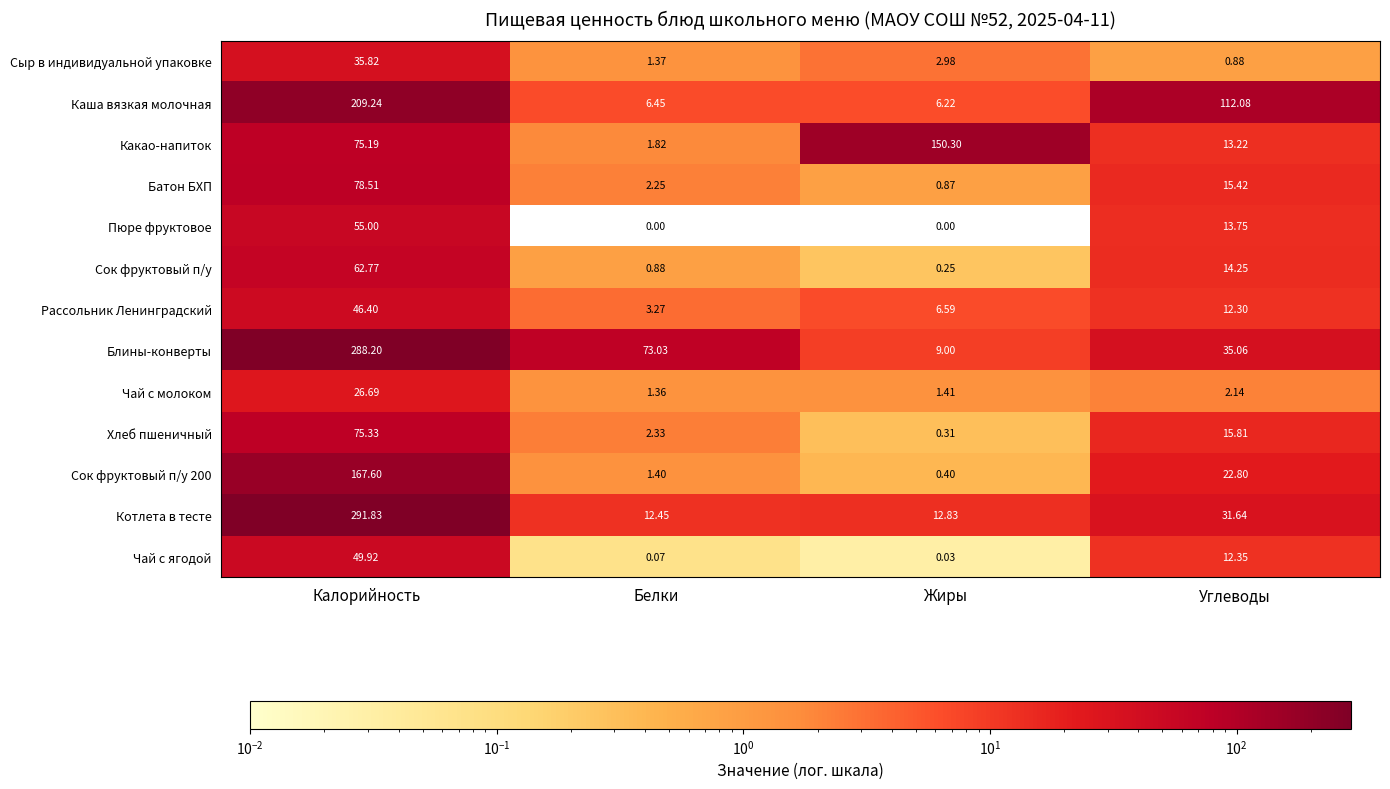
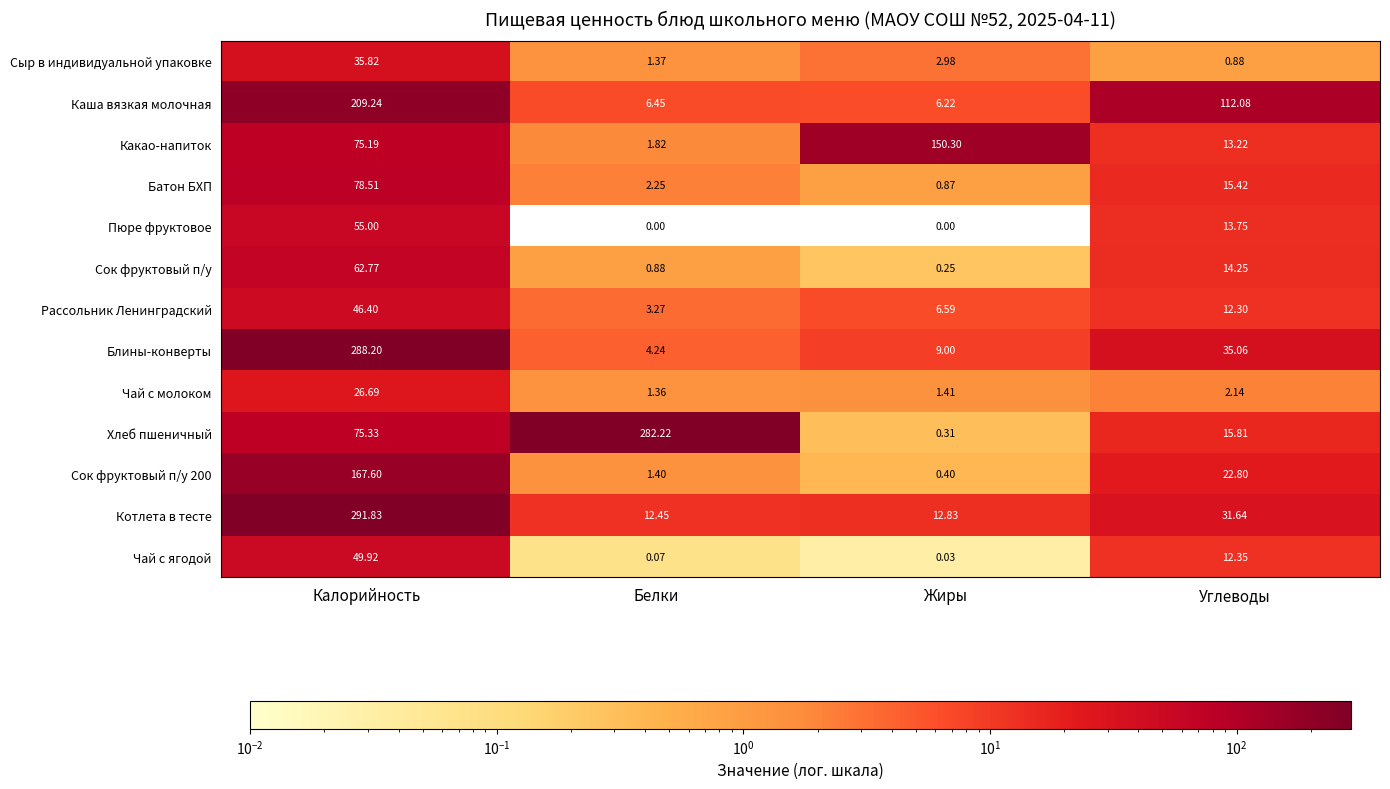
  {
    "Сыр в индивидуальной упаковке": {
      "Калорийность": 35.82,
      "Белки": 1.37,
      "Жиры": 2.98,
      "Углеводы": 0.88
    },
    "Каша вязкая молочная": {
      "Калорийность": 209.24,
      "Белки": 6.45,
      "Жиры": 6.22,
      "Углеводы": 112.08
    },
    "Какао-напиток": {
      "Калорийность": 75.19,
      "Белки": 1.82,
      "Жиры": 150.30,
      "Углеводы": 13.22
    },
    "Батон БХП": {
      "Калорийность": 78.51,
      "Белки": 2.25,
      "Жиры": 0.87,
      "Углеводы": 15.42
    },
    "Пюре фруктовое": {
      "Калорийность": 55.00,
      "Белки": 0.00,
      "Жиры": 0.00,
      "Углеводы": 13.75
    },
    "Сок фруктовый п/у": {
      "Калорийность": 62.77,
      "Белки": 0.88,
      "Жиры": 0.25,
      "Углеводы": 14.25
    },
    "Рассольник Ленинградский": {
      "Калорийность": 46.40,
      "Белки": 3.27,
      "Жиры": 6.59,
      "Углеводы": 12.30
    },
    "Блины-конверты": {
      "Калорийность": 288.20,
-     "Белки": 73.03,
+     "Белки": 4.24,
      "Жиры": 9.00,
      "Углеводы": 35.06
    },
    "Чай с молоком": {
      "Калорийность": 26.69,
      "Белки": 1.36,
      "Жиры": 1.41,
      "Углеводы": 2.14
    },
    "Хлеб пшеничный": {
      "Калорийность": 75.33,
-     "Белки": 2.33,
+     "Белки": 282.22,
      "Жиры": 0.31,
      "Углеводы": 15.81
    },
    "Сок фруктовый п/у 200": {
      "Калорийность": 167.60,
      "Белки": 1.40,
      "Жиры": 0.40,
      "Углеводы": 22.80
    },
    "Котлета в тесте": {
      "Калорийность": 291.83,
      "Белки": 12.45,
      "Жиры": 12.83,
      "Углеводы": 31.64
    },
    "Чай с ягодой": {
      "Калорийность": 49.92,
      "Белки": 0.07,
      "Жиры": 0.03,
      "Углеводы": 12.35
    }
  }
